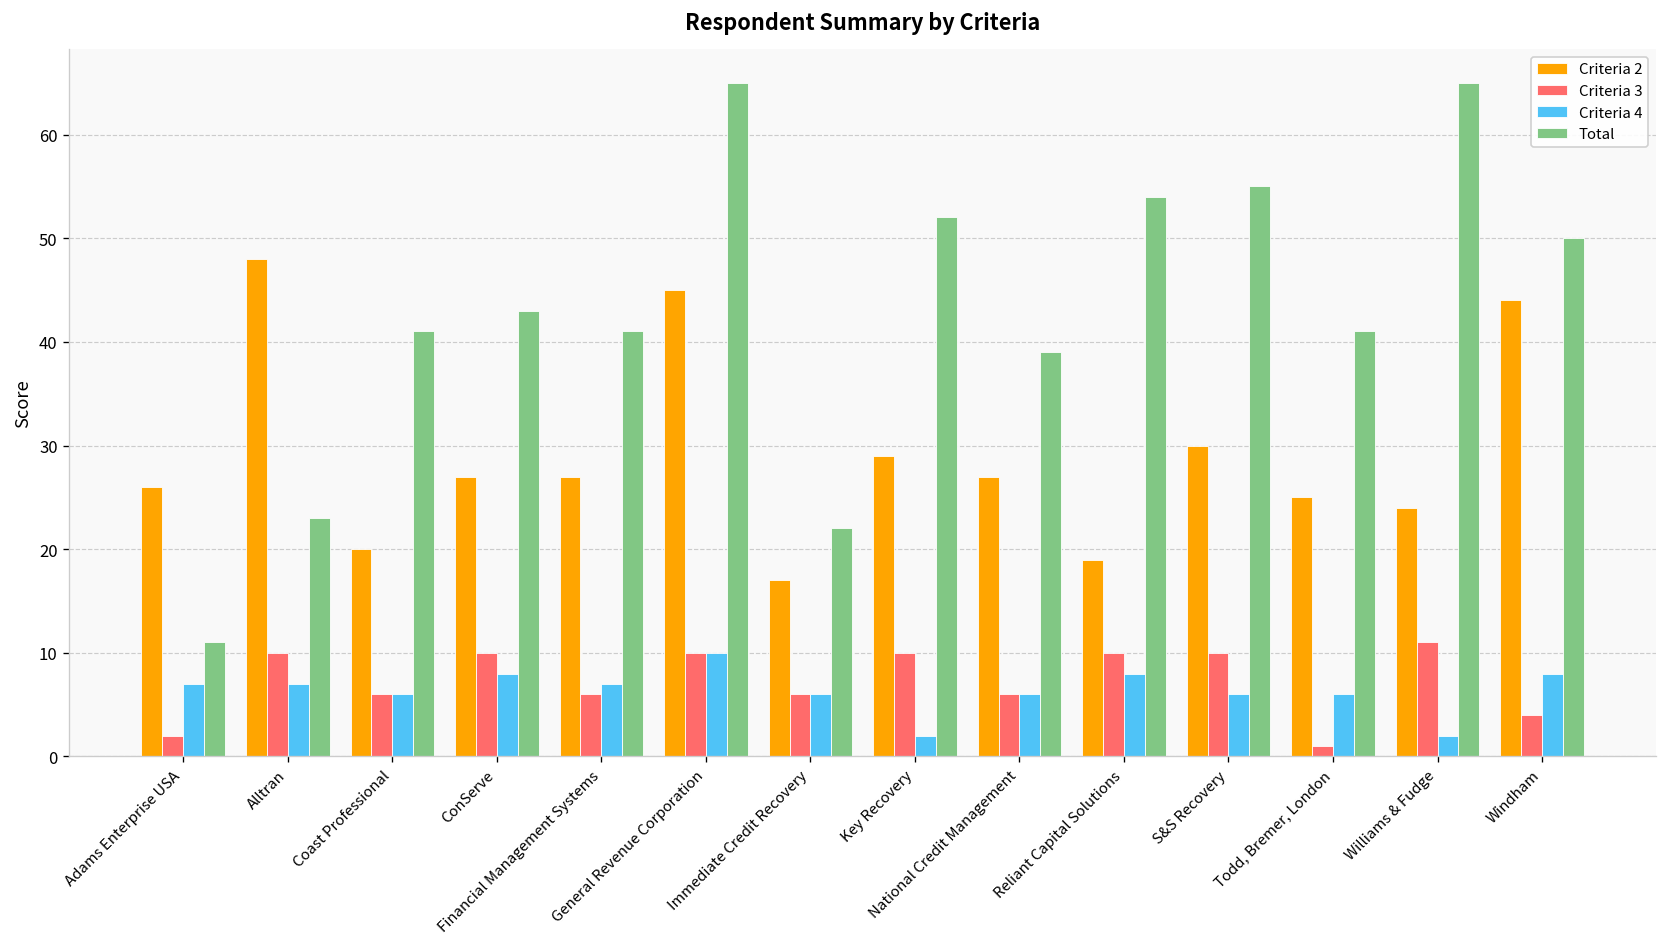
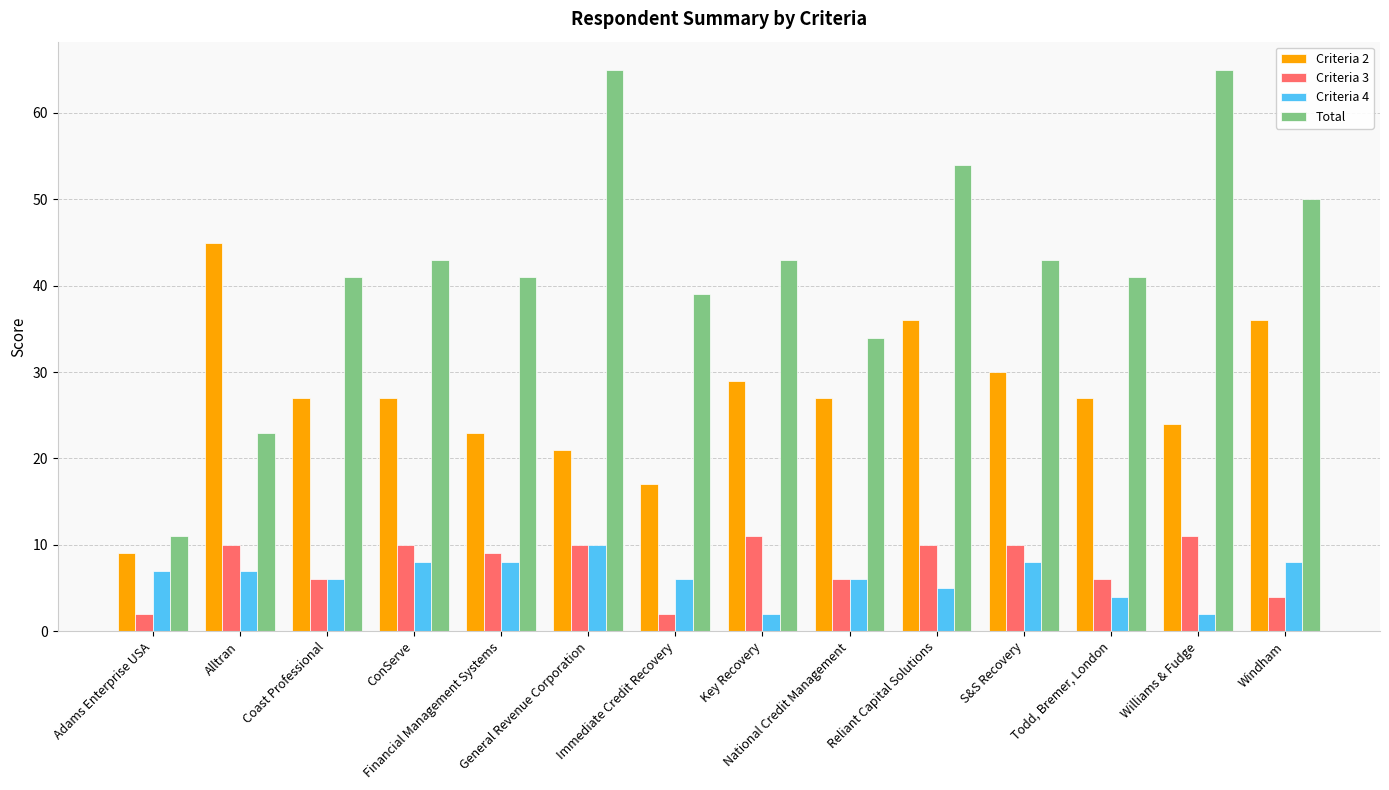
  {
    "Criteria 2": {
-     "Adams Enterprise USA": 26,
-     "Alltran": 48,
-     "Coast Professional": 20,
+     "Adams Enterprise USA": 9,
+     "Alltran": 45,
+     "Coast Professional": 27,
      "ConServe": 27,
-     "Financial Management Systems": 27,
-     "General Revenue Corporation": 45,
+     "Financial Management Systems": 23,
+     "General Revenue Corporation": 21,
      "Immediate Credit Recovery": 17,
      "Key Recovery": 29,
      "National Credit Management": 27,
-     "Reliant Capital Solutions": 19,
+     "Reliant Capital Solutions": 36,
      "S&S Recovery": 30,
-     "Todd, Bremer, London": 25,
+     "Todd, Bremer, London": 27,
      "Williams & Fudge": 24,
-     "Windham": 44
+     "Windham": 36
    },
    "Criteria 3": {
      "Adams Enterprise USA": 2,
      "Alltran": 10,
      "Coast Professional": 6,
      "ConServe": 10,
-     "Financial Management Systems": 6,
+     "Financial Management Systems": 9,
      "General Revenue Corporation": 10,
-     "Immediate Credit Recovery": 6,
-     "Key Recovery": 10,
+     "Immediate Credit Recovery": 2,
+     "Key Recovery": 11,
      "National Credit Management": 6,
      "Reliant Capital Solutions": 10,
      "S&S Recovery": 10,
-     "Todd, Bremer, London": 1,
+     "Todd, Bremer, London": 6,
      "Williams & Fudge": 11,
      "Windham": 4
    },
    "Criteria 4": {
      "Adams Enterprise USA": 7,
      "Alltran": 7,
      "Coast Professional": 6,
      "ConServe": 8,
-     "Financial Management Systems": 7,
+     "Financial Management Systems": 8,
      "General Revenue Corporation": 10,
      "Immediate Credit Recovery": 6,
      "Key Recovery": 2,
      "National Credit Management": 6,
-     "Reliant Capital Solutions": 8,
-     "S&S Recovery": 6,
-     "Todd, Bremer, London": 6,
+     "Reliant Capital Solutions": 5,
+     "S&S Recovery": 8,
+     "Todd, Bremer, London": 4,
      "Williams & Fudge": 2,
      "Windham": 8
    },
    "Total": {
      "Adams Enterprise USA": 11,
      "Alltran": 23,
      "Coast Professional": 41,
      "ConServe": 43,
      "Financial Management Systems": 41,
      "General Revenue Corporation": 65,
-     "Immediate Credit Recovery": 22,
-     "Key Recovery": 52,
-     "National Credit Management": 39,
+     "Immediate Credit Recovery": 39,
+     "Key Recovery": 43,
+     "National Credit Management": 34,
      "Reliant Capital Solutions": 54,
-     "S&S Recovery": 55,
+     "S&S Recovery": 43,
      "Todd, Bremer, London": 41,
      "Williams & Fudge": 65,
      "Windham": 50
    }
  }
